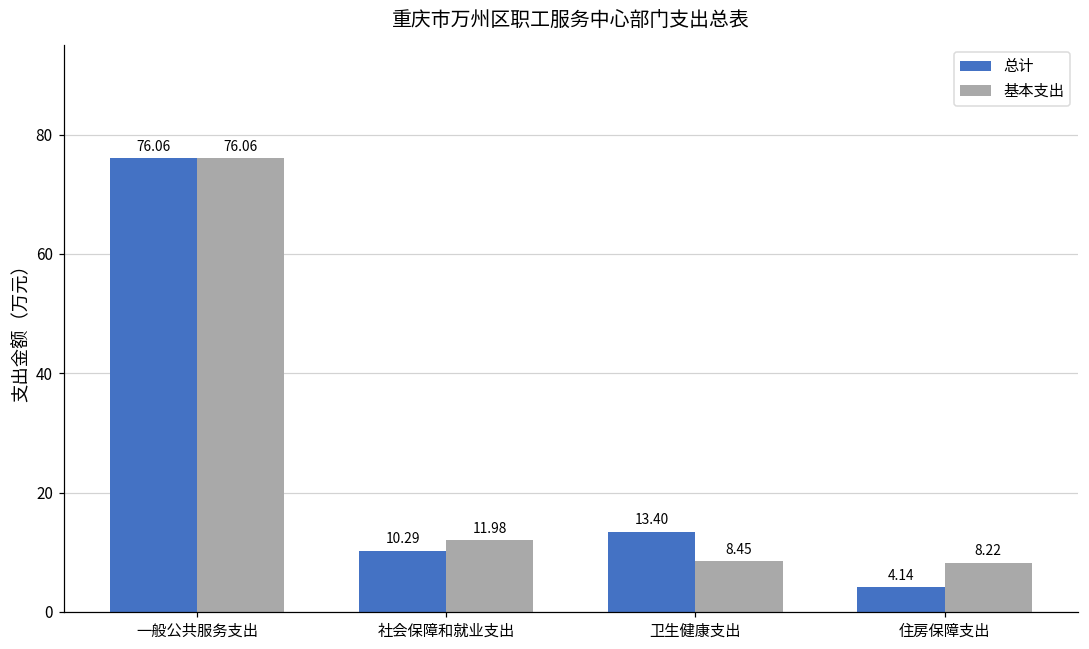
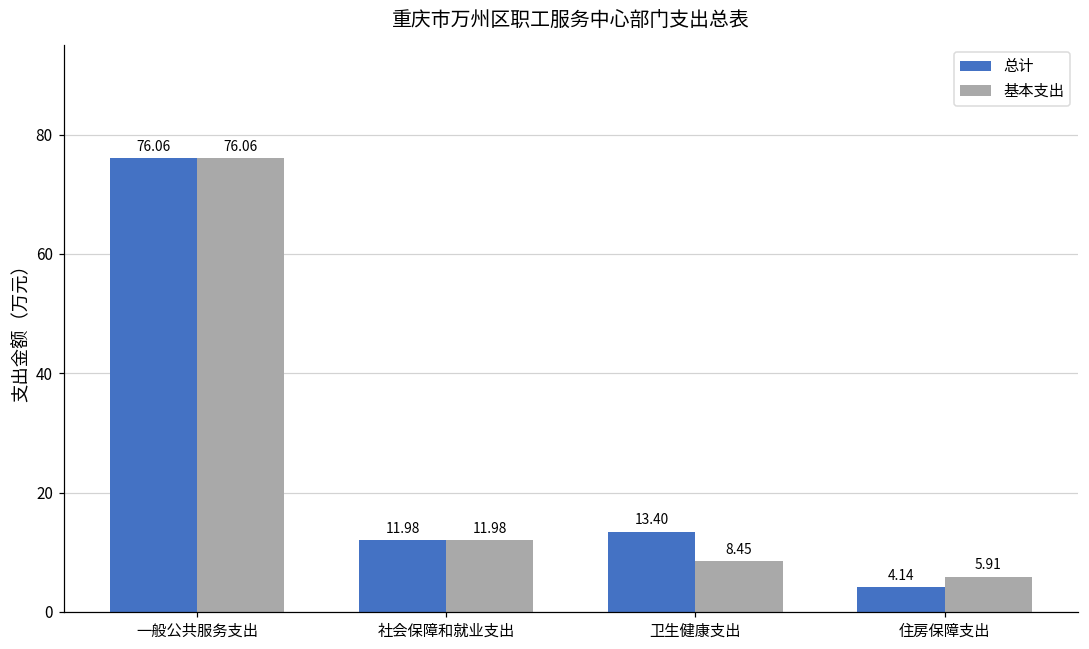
  {
    "总计": {
      "一般公共服务支出": 76.06,
-     "社会保障和就业支出": 10.29,
+     "社会保障和就业支出": 11.98,
      "卫生健康支出": 13.40,
      "住房保障支出": 4.14
    },
    "基本支出": {
      "一般公共服务支出": 76.06,
      "社会保障和就业支出": 11.98,
      "卫生健康支出": 8.45,
-     "住房保障支出": 8.22
+     "住房保障支出": 5.91
    }
  }
